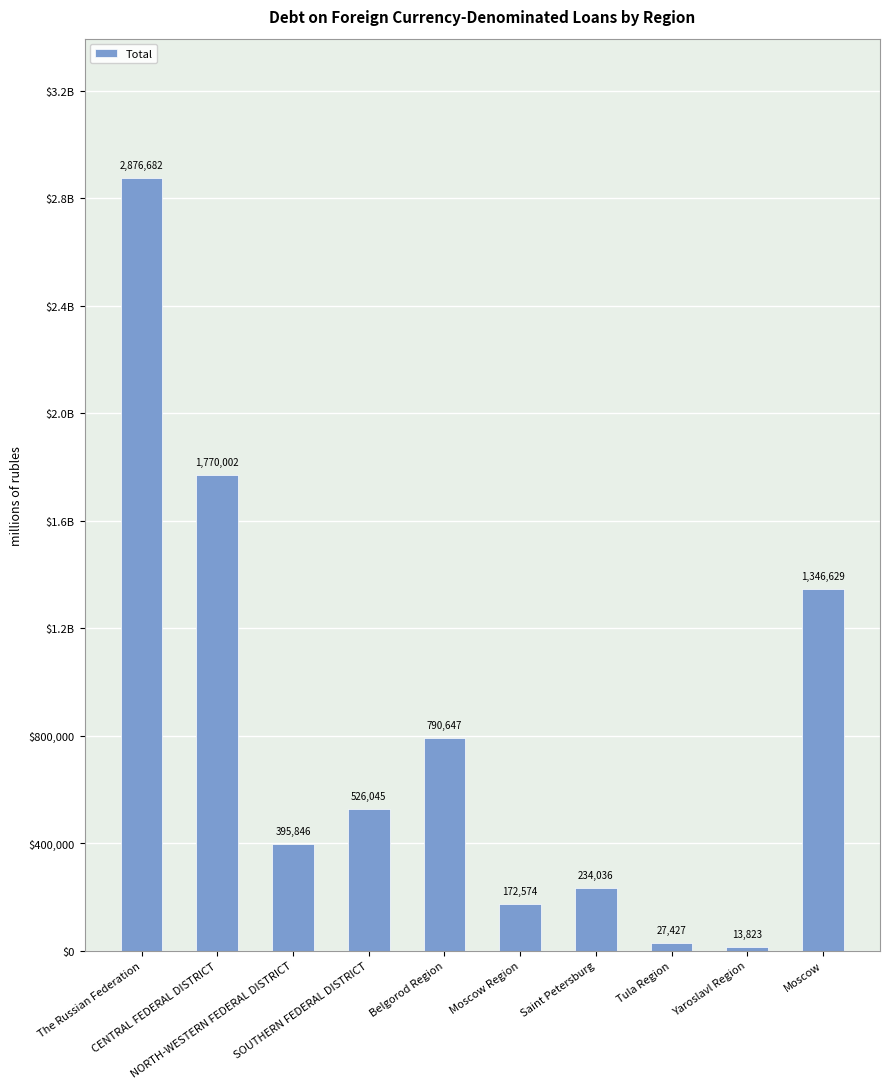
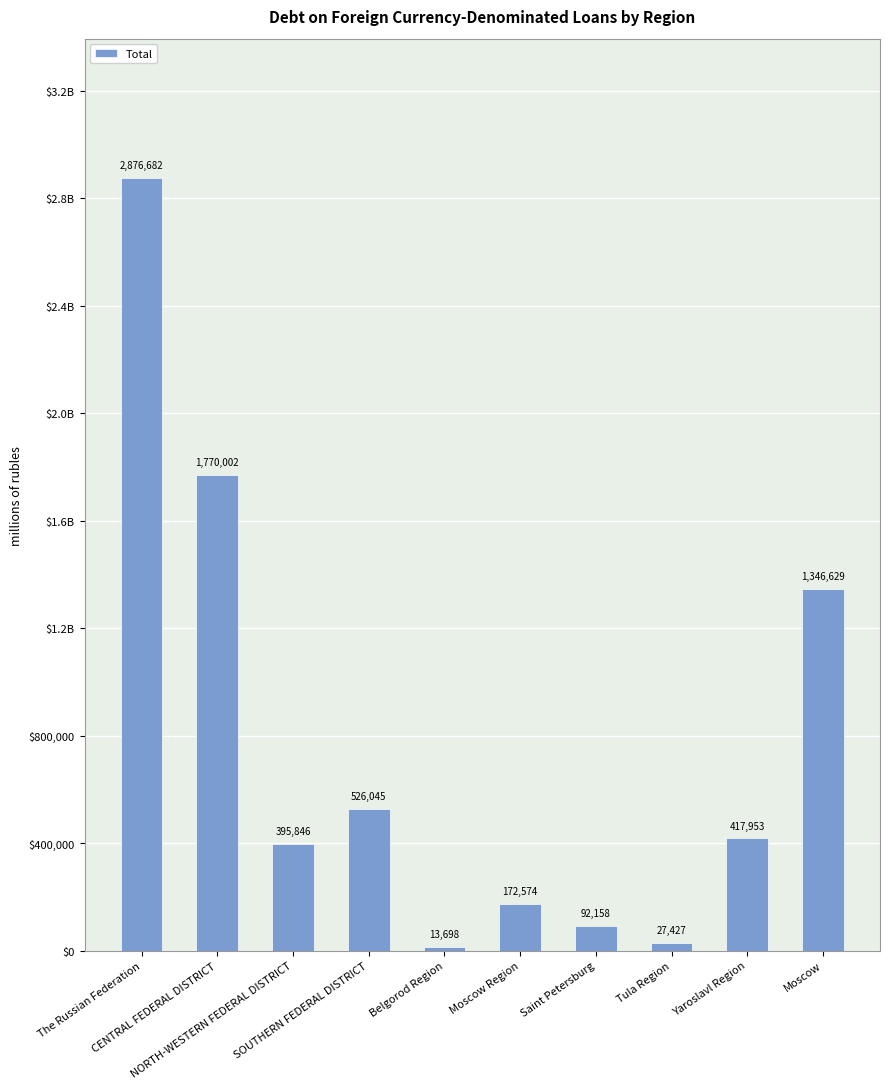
  {
    "The Russian Federation": "2,876,682",
    "CENTRAL FEDERAL DISTRICT": "1,770,002",
    "NORTH-WESTERN FEDERAL DISTRICT": "395,846",
    "SOUTHERN FEDERAL DISTRICT": "526,045",
-   "Belgorod Region": "790,647",
+   "Belgorod Region": "13,698",
    "Moscow Region": "172,574",
-   "Saint Petersburg": "234,036",
+   "Saint Petersburg": "92,158",
    "Tula Region": "27,427",
-   "Yaroslavl Region": "13,823",
+   "Yaroslavl Region": "417,953",
    "Moscow": "1,346,629"
  }
